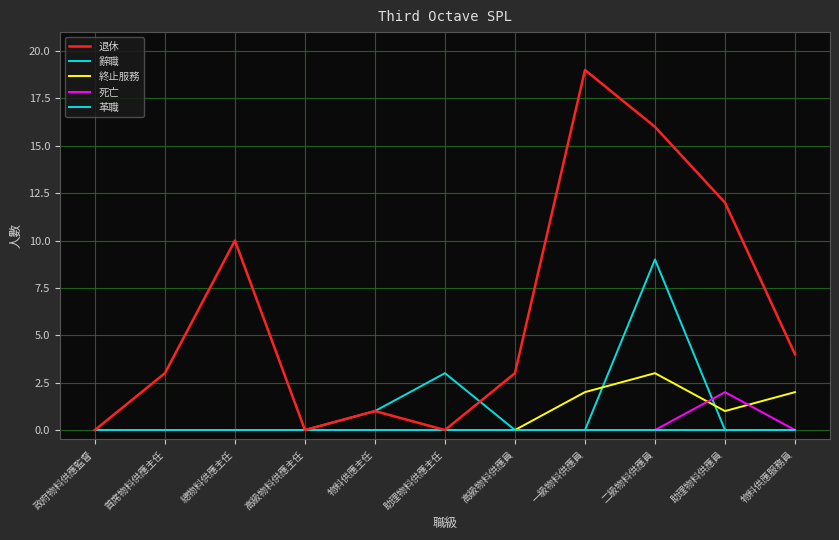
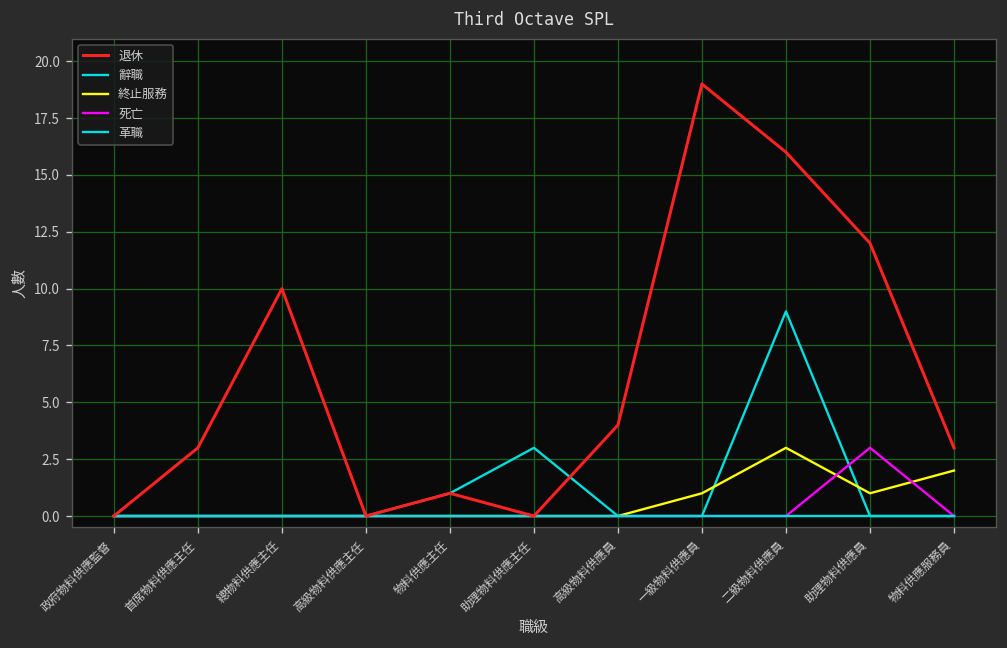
  {
    "退休": {
      "首席物料供應主任": 3,
      "總物料供應主任": 10,
-     "高級物料供應員": 3,
+     "高級物料供應員": 4,
      "一級物料供應員": 19,
      "二級物料供應員": 16,
      "助理物料供應員": 12,
-     "物料供應服務員": 4
+     "物料供應服務員": 3
    },
    "終止服務": {
-     "一級物料供應員": 2,
+     "一級物料供應員": 1,
      "二級物料供應員": 3,
      "助理物料供應員": 1,
      "物料供應服務員": 2
    },
    "死亡": {
-     "助理物料供應員": 2
+     "助理物料供應員": 3
    }
  }
